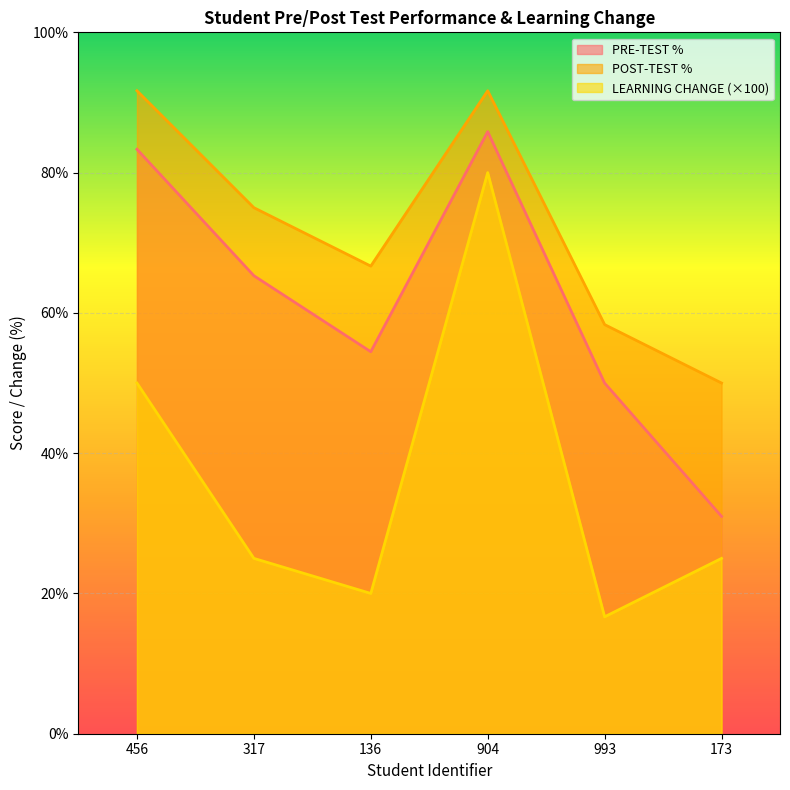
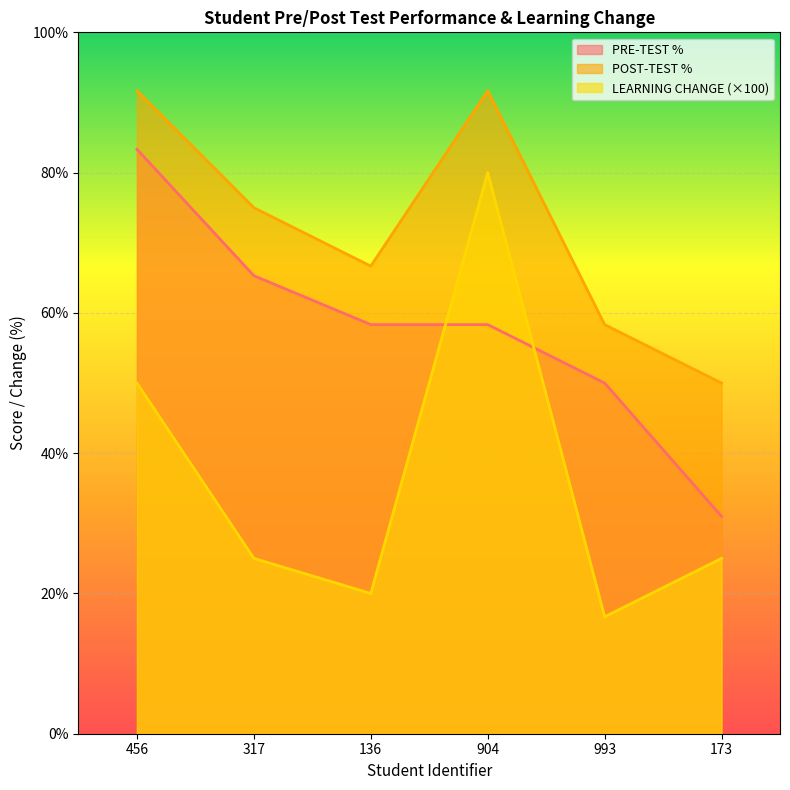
  {
    "PRE-TEST %": {
      "456": "83%",
      "317": "65%",
-     "136": "54%",
-     "904": "86%",
+     "136": "58%",
+     "904": "58%",
      "993": "50%",
      "173": "31%"
    }
  }
